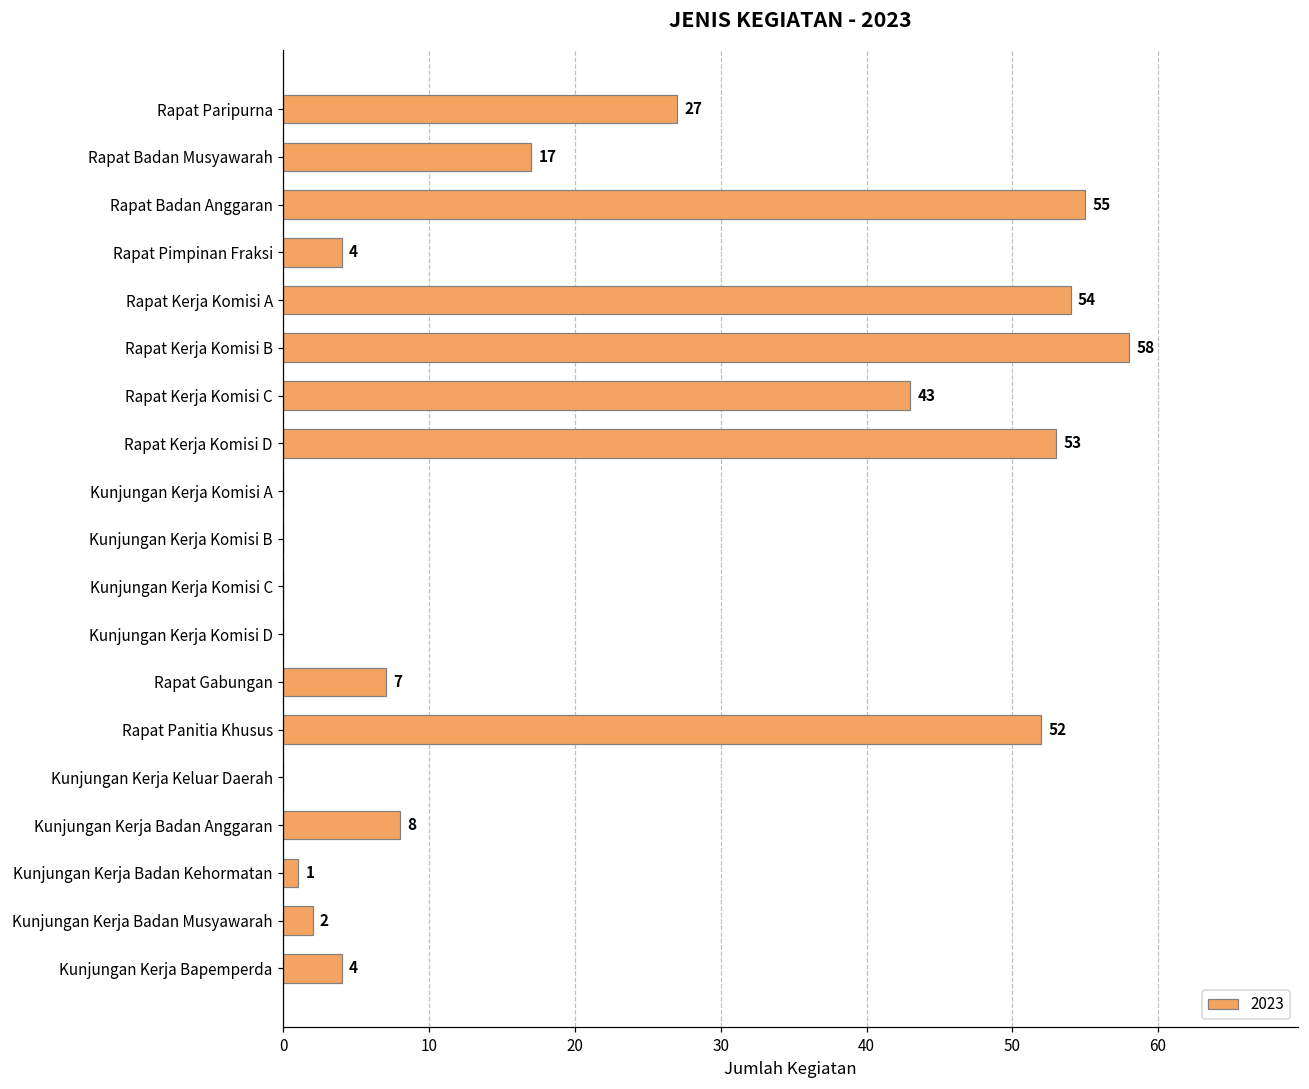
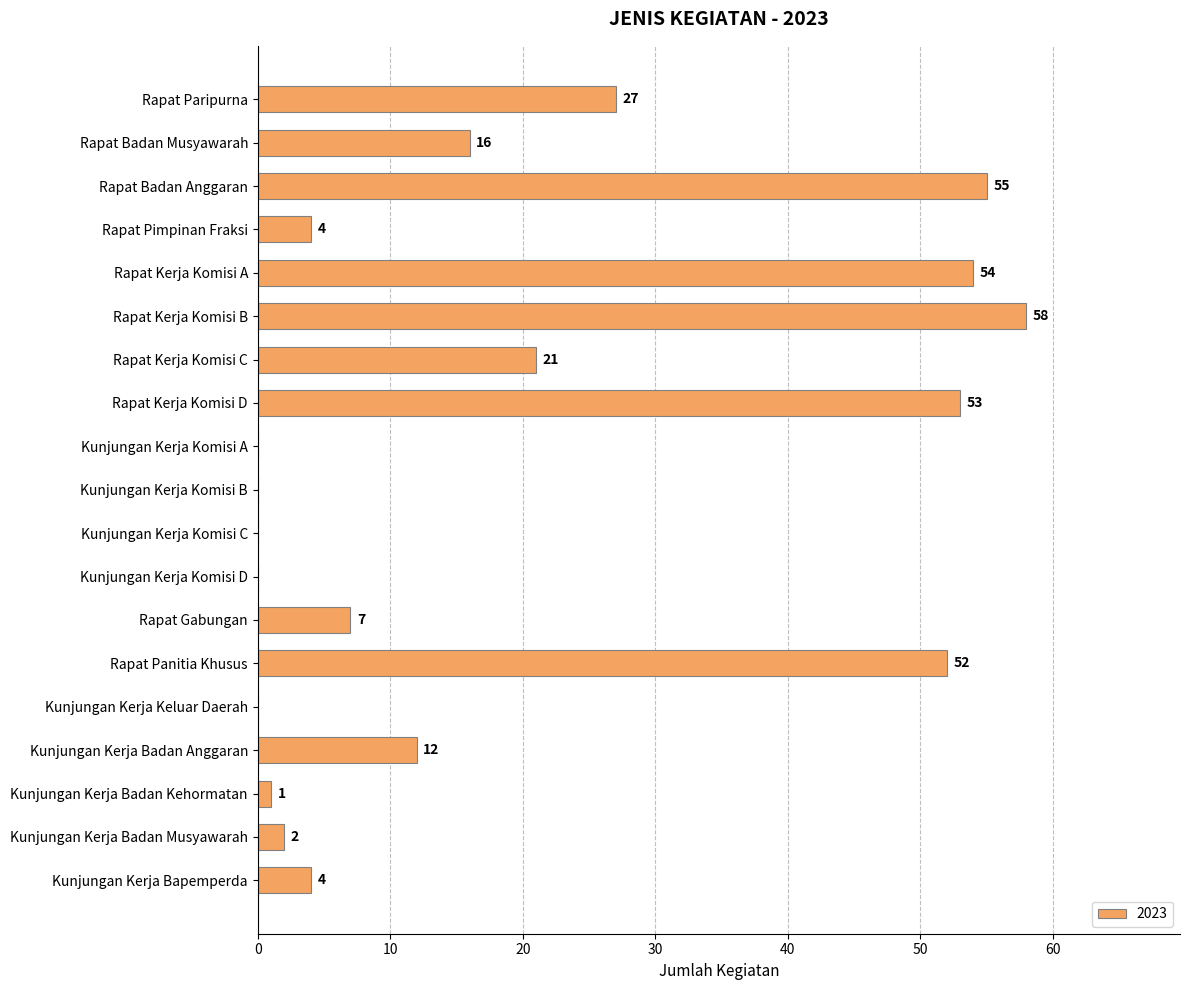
  {
    "Rapat Paripurna": 27,
-   "Rapat Badan Musyawarah": 17,
+   "Rapat Badan Musyawarah": 16,
    "Rapat Badan Anggaran": 55,
    "Rapat Pimpinan Fraksi": 4,
    "Rapat Kerja Komisi A": 54,
    "Rapat Kerja Komisi B": 58,
-   "Rapat Kerja Komisi C": 43,
+   "Rapat Kerja Komisi C": 21,
    "Rapat Kerja Komisi D": 53,
    "Rapat Gabungan": 7,
    "Rapat Panitia Khusus": 52,
-   "Kunjungan Kerja Badan Anggaran": 8,
+   "Kunjungan Kerja Badan Anggaran": 12,
    "Kunjungan Kerja Badan Kehormatan": 1,
    "Kunjungan Kerja Badan Musyawarah": 2,
    "Kunjungan Kerja Bapemperda": 4
  }
